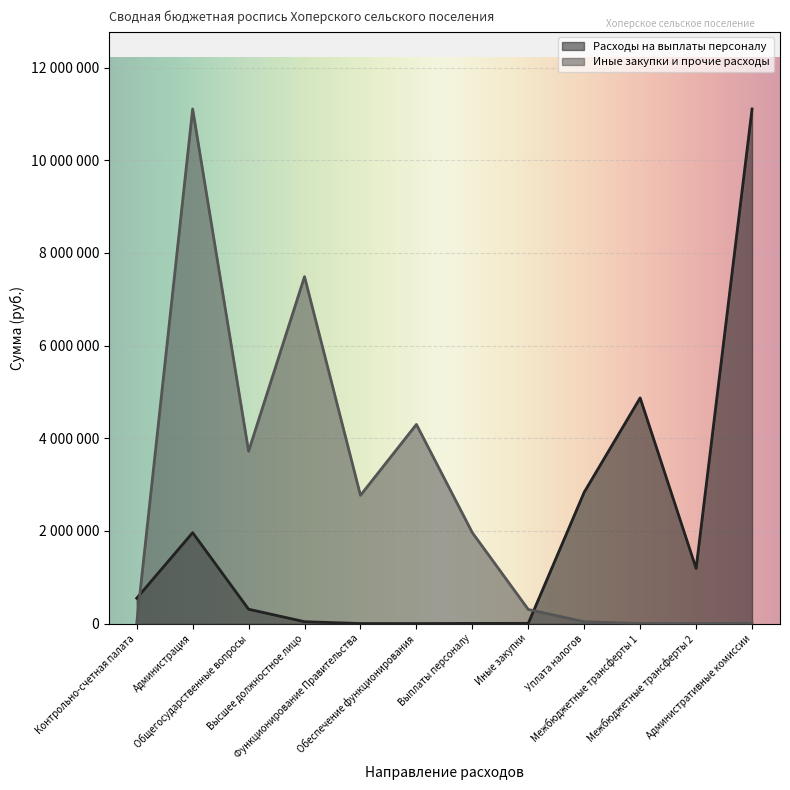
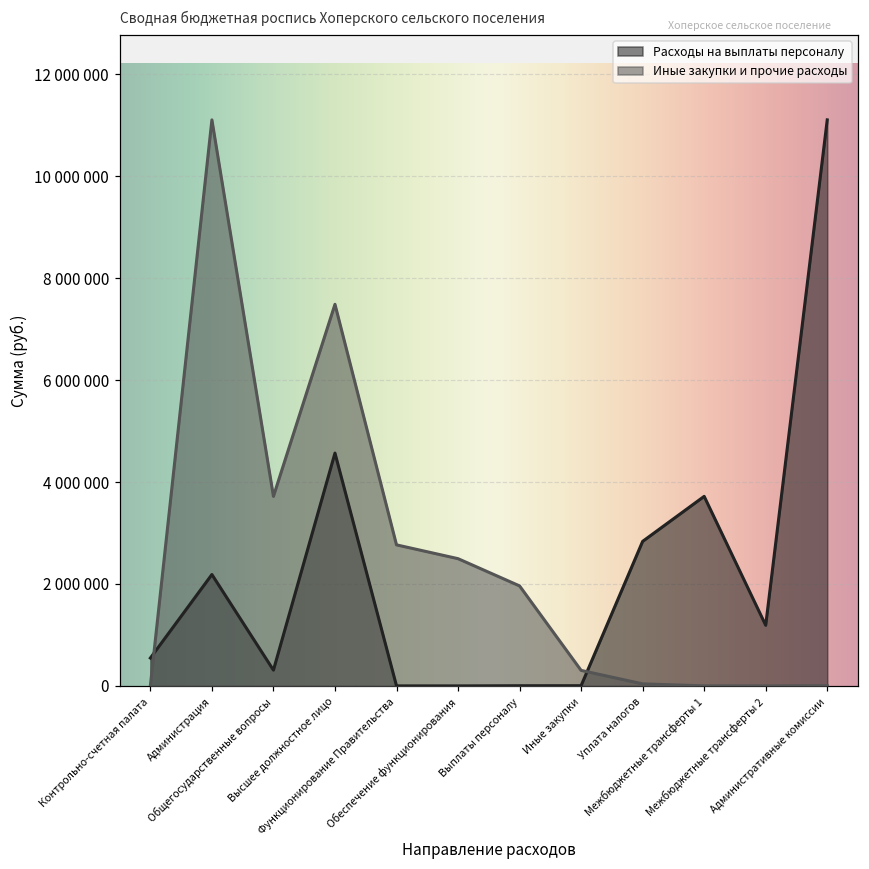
  {
    "Расходы на выплаты персоналу": {
      "Контрольно-счетная палата": 500000,
-     "Администрация": 2000000,
+     "Администрация": 2200000,
      "Общегосударственные вопросы": 300000,
-     "Высшее должностное лицо": 0,
+     "Высшее должностное лицо": 4600000,
      "Функционирование Правительства": 0,
      "Обеспечение функционирования": 0,
      "Выплаты персоналу": 0,
      "Иные закупки": 0,
      "Уплата налогов": 2800000,
-     "Межбюджетные трансферты 1": 4900000,
+     "Межбюджетные трансферты 1": 3700000,
      "Межбюджетные трансферты 2": 1200000,
      "Административные комиссии": 11100000
    },
    "Иные закупки и прочие расходы": {
      "Контрольно-счетная палата": 0,
      "Администрация": 11100000,
      "Общегосударственные вопросы": 3700000,
      "Высшее должностное лицо": 7500000,
      "Функционирование Правительства": 2800000,
-     "Обеспечение функционирования": 4300000,
+     "Обеспечение функционирования": 2500000,
      "Выплаты персоналу": 2000000,
      "Иные закупки": 300000,
      "Уплата налогов": 0,
      "Межбюджетные трансферты 1": 0,
      "Межбюджетные трансферты 2": 0,
      "Административные комиссии": 0
    }
  }
